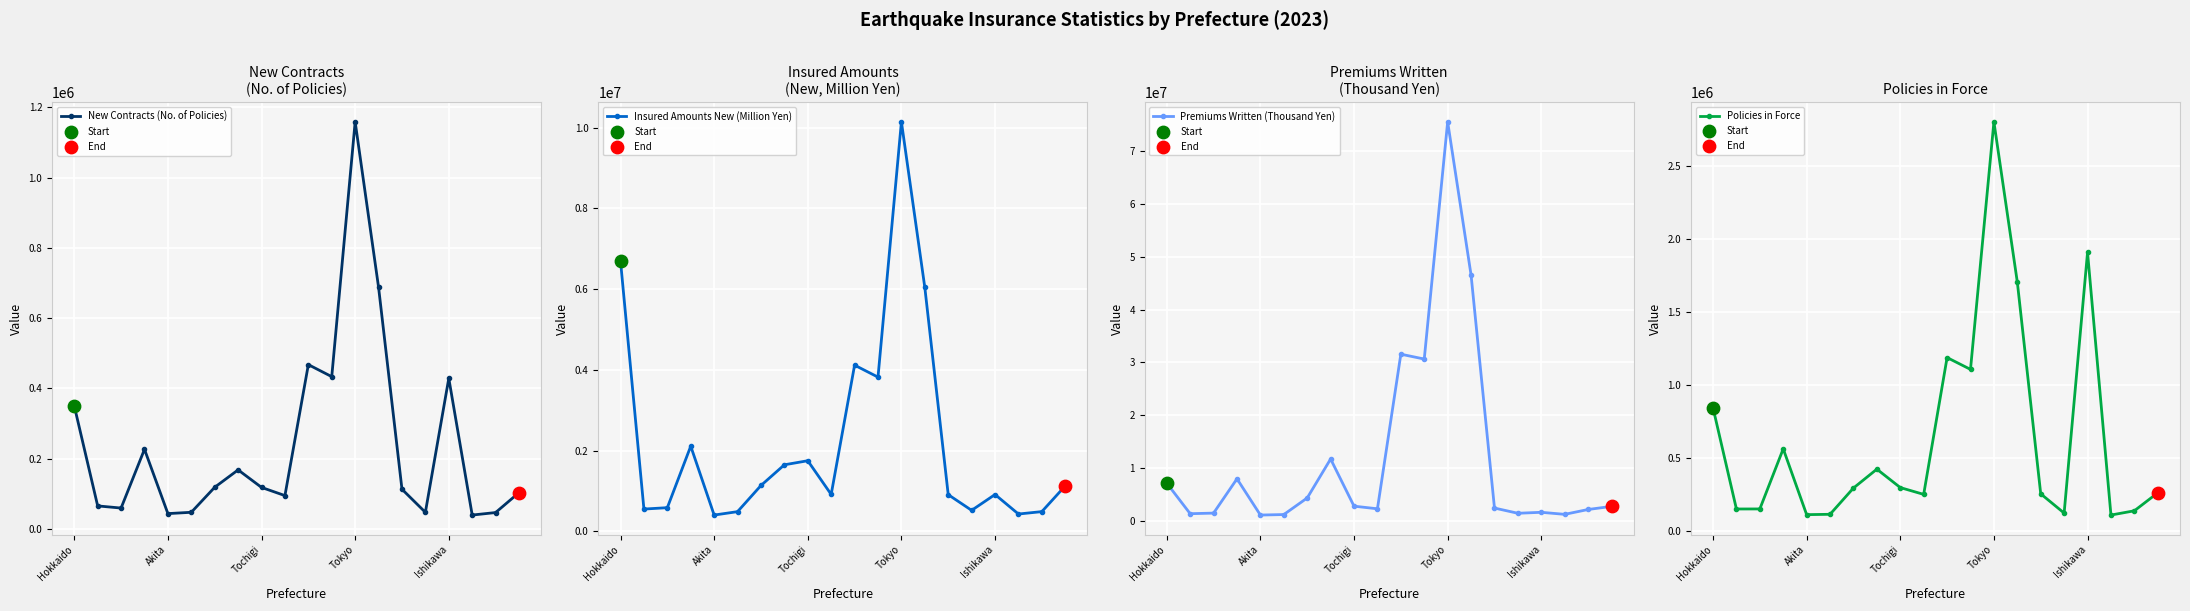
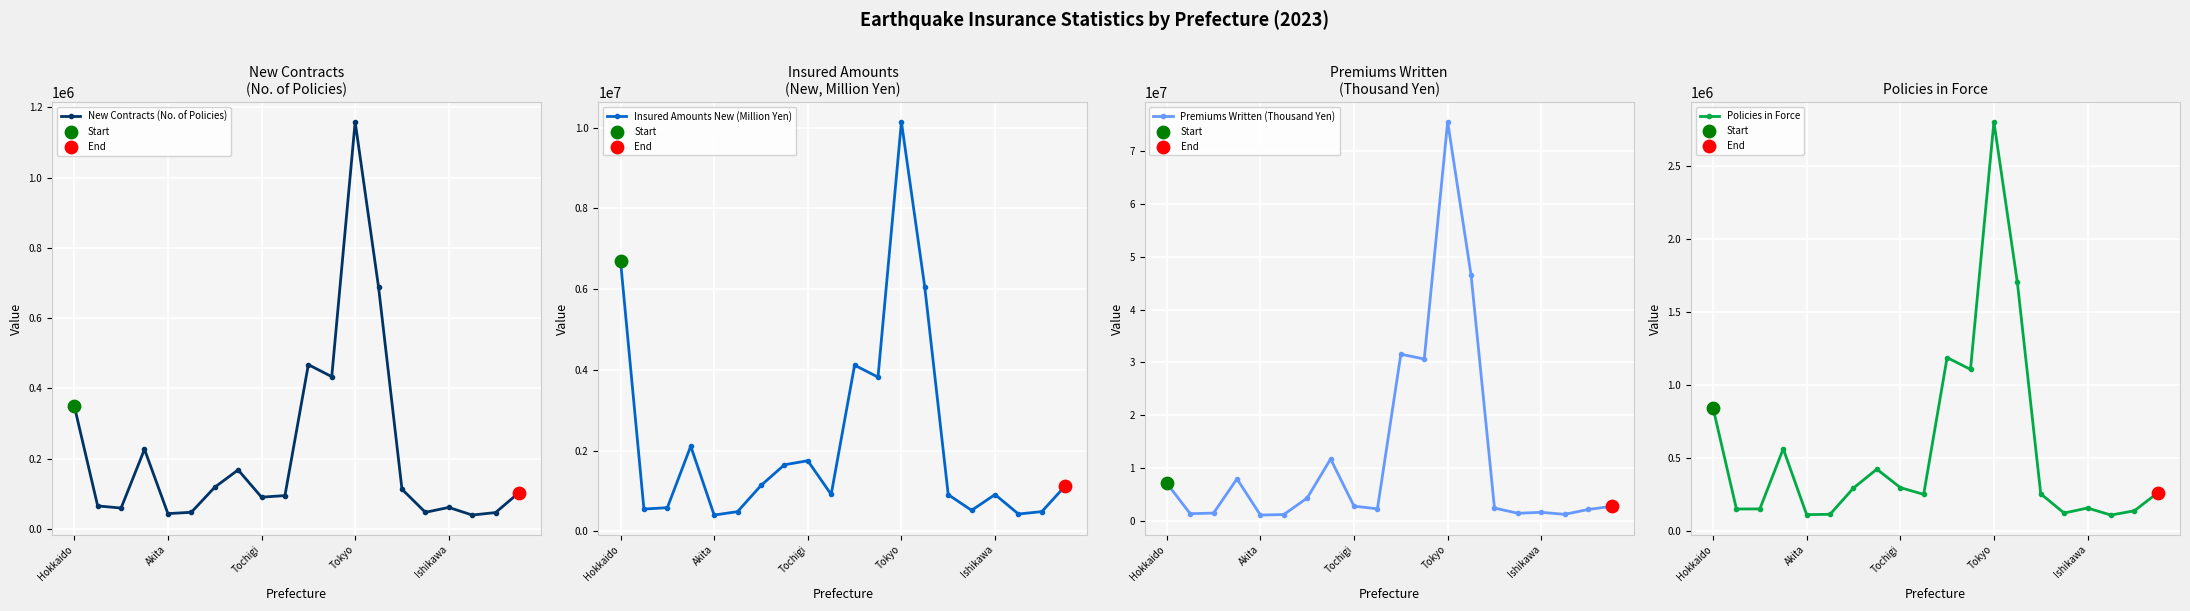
  {
    "New Contracts (No. of Policies)": {
      "New Contracts (No. of Policies)": {
        "Akita": 40000,
-       "Tochigi": 120000,
+       "Tochigi": 90000,
        "Tokyo": 1160000,
-       "Ishikawa": 430000
+       "Ishikawa": 60000
      }
    },
    "Insured Amounts (New, Million Yen)": {
      "Insured Amounts New (Million Yen)": {
        "Akita": 400000,
        "Tochigi": 1800000,
        "Tokyo": 10100000,
        "Ishikawa": 900000
      }
    },
    "Premiums Written (Thousand Yen)": {
      "Premiums Written (Thousand Yen)": {
        "Akita": 1000000,
        "Tochigi": 3000000,
        "Tokyo": 76000000,
        "Ishikawa": 2000000
      }
    },
    "Policies in Force": {
      "Policies in Force": {
        "Akita": 110000,
        "Tochigi": 300000,
        "Tokyo": 2800000,
-       "Ishikawa": 1910000
+       "Ishikawa": 160000
      }
    }
  }
